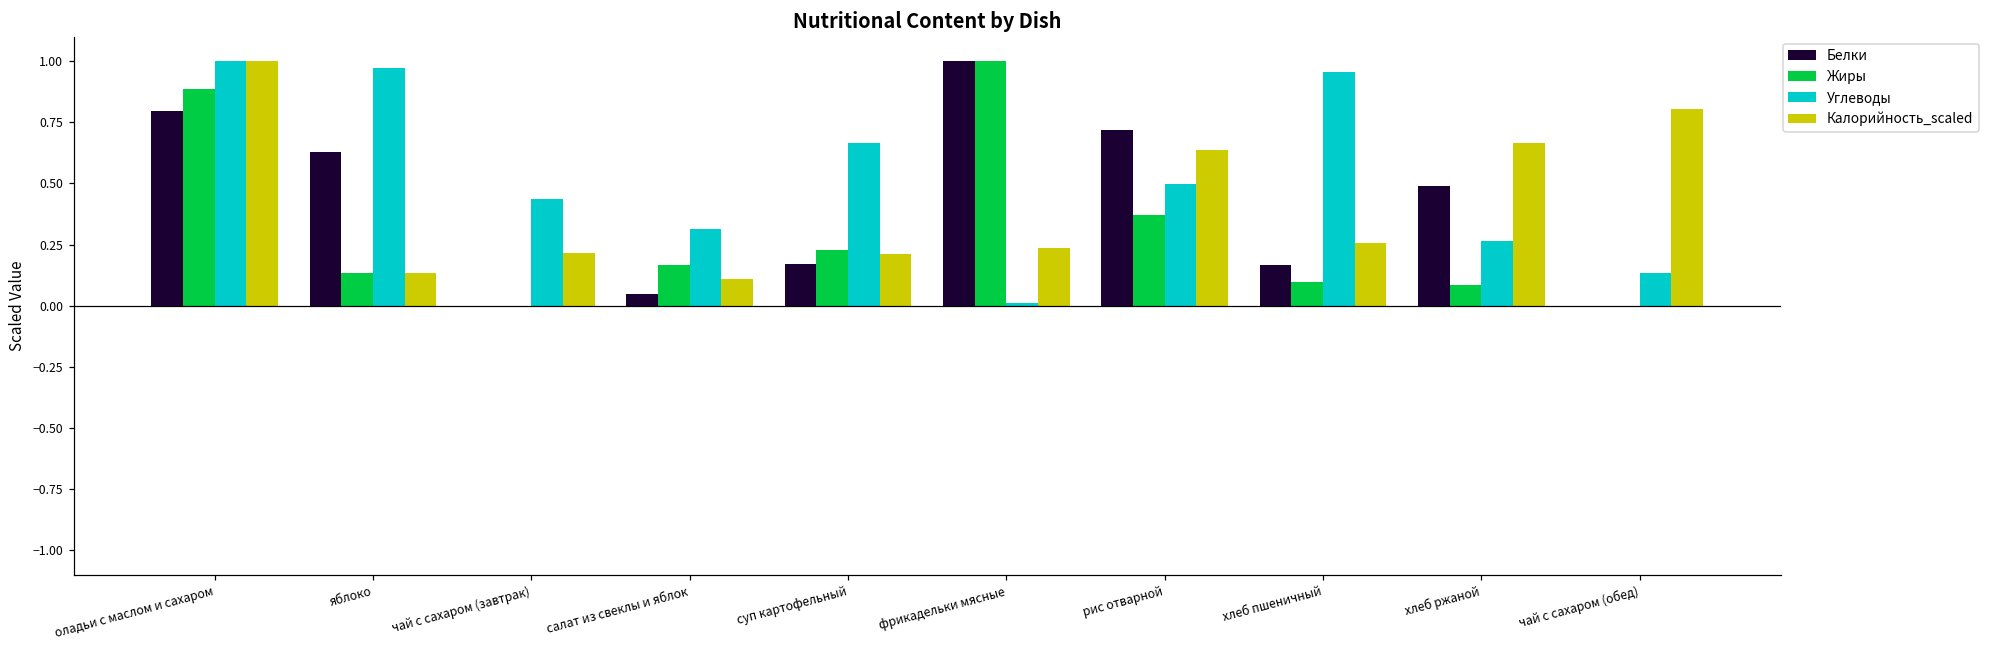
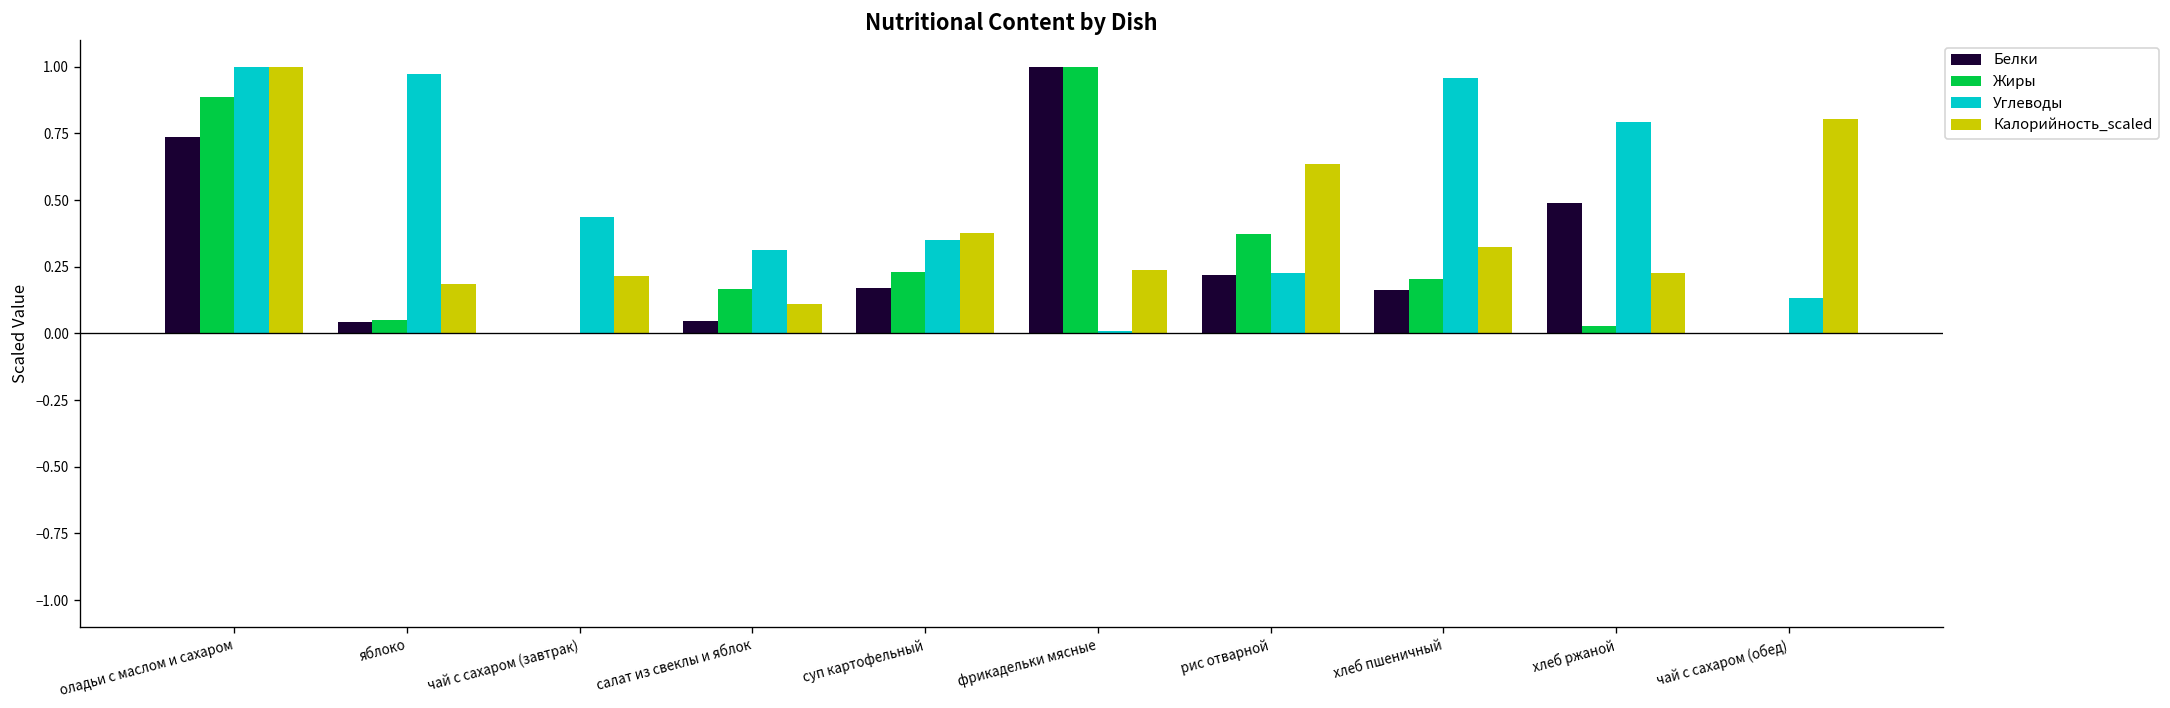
  {
    "Белки": {
-     "оладьи с маслом и сахаром": 0.80,
-     "яблоко": 0.63,
+     "оладьи с маслом и сахаром": 0.74,
+     "яблоко": 0.04,
      "чай с сахаром (завтрак)": 0.00,
      "салат из свеклы и яблок": 0.05,
      "суп картофельный": 0.17,
      "фрикадельки мясные": 1.00,
-     "рис отварной": 0.72,
+     "рис отварной": 0.22,
      "хлеб пшеничный": 0.16,
      "хлеб ржаной": 0.49,
      "чай с сахаром (обед)": 0.00
    },
    "Жиры": {
      "оладьи с маслом и сахаром": 0.89,
-     "яблоко": 0.13,
+     "яблоко": 0.05,
      "чай с сахаром (завтрак)": 0.00,
      "салат из свеклы и яблок": 0.17,
      "суп картофельный": 0.23,
      "фрикадельки мясные": 1.00,
      "рис отварной": 0.37,
-     "хлеб пшеничный": 0.10,
-     "хлеб ржаной": 0.09,
+     "хлеб пшеничный": 0.20,
+     "хлеб ржаной": 0.03,
      "чай с сахаром (обед)": 0.00
    },
    "Углеводы": {
      "оладьи с маслом и сахаром": 1.00,
      "яблоко": 0.97,
      "чай с сахаром (завтрак)": 0.44,
      "салат из свеклы и яблок": 0.31,
-     "суп картофельный": 0.66,
-     "рис отварной": 0.50,
+     "суп картофельный": 0.35,
+     "рис отварной": 0.23,
      "хлеб пшеничный": 0.96,
-     "хлеб ржаной": 0.26,
+     "хлеб ржаной": 0.79,
      "чай с сахаром (обед)": 0.13
    },
    "Калорийность_scaled": {
      "оладьи с маслом и сахаром": 1.00,
-     "яблоко": 0.13,
+     "яблоко": 0.18,
      "чай с сахаром (завтрак)": 0.21,
      "салат из свеклы и яблок": 0.11,
-     "суп картофельный": 0.21,
+     "суп картофельный": 0.38,
      "фрикадельки мясные": 0.24,
      "рис отварной": 0.64,
-     "хлеб пшеничный": 0.26,
-     "хлеб ржаной": 0.66,
+     "хлеб пшеничный": 0.33,
+     "хлеб ржаной": 0.23,
      "чай с сахаром (обед)": 0.81
    }
  }
